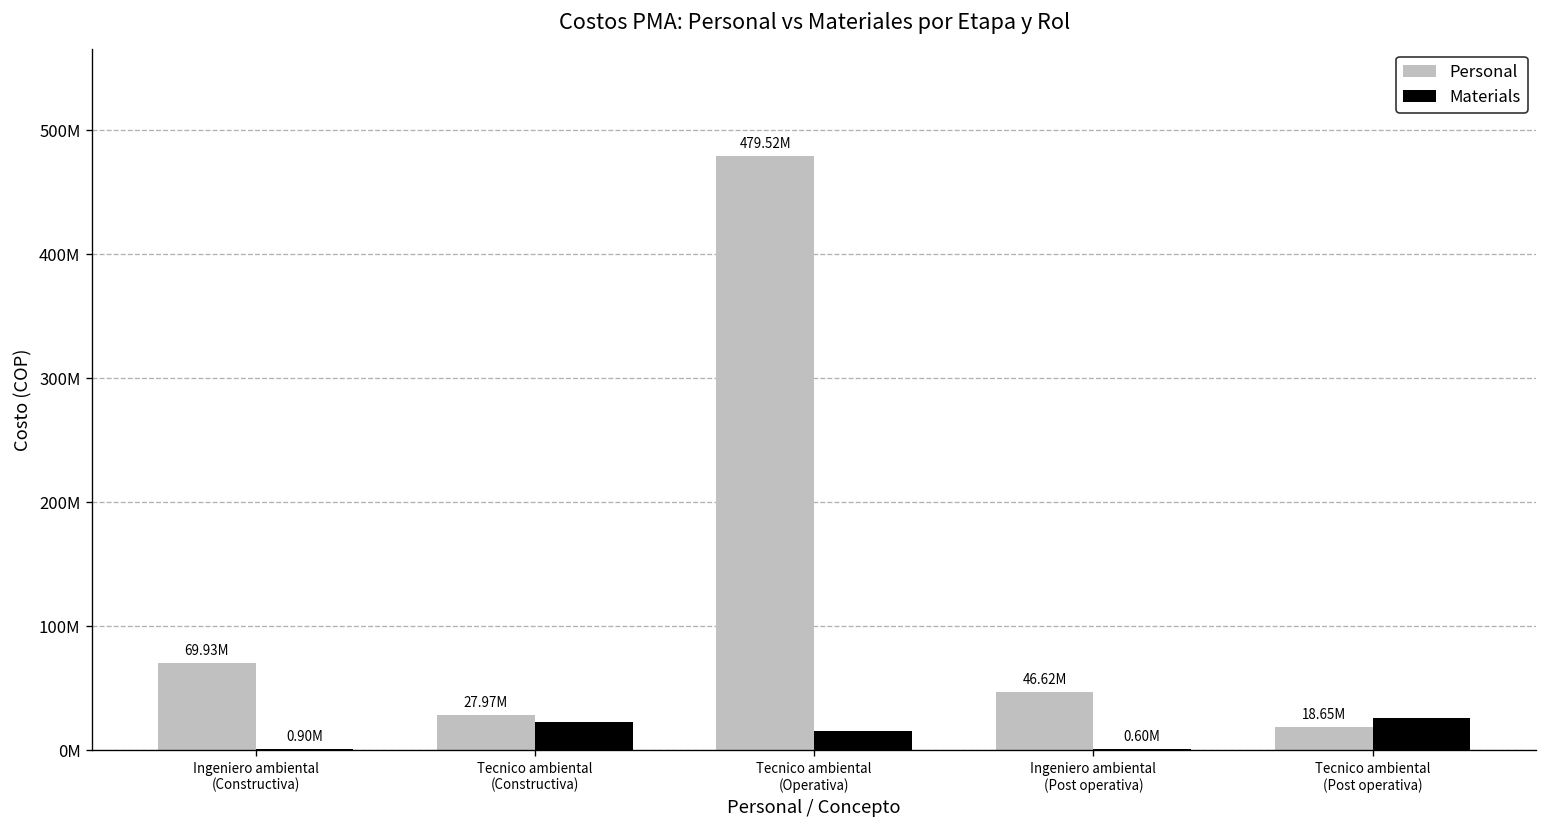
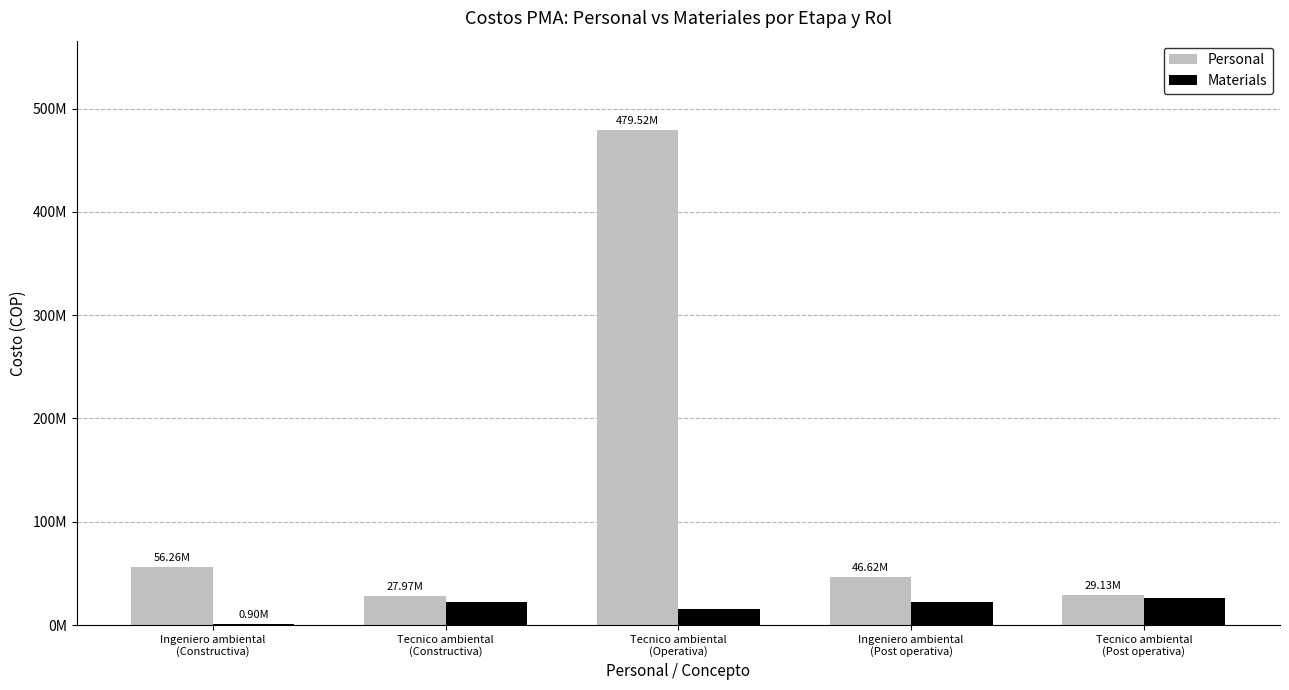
  {
    "Personal": {
-     "Ingeniero ambiental (Constructiva)": "69.93M",
+     "Ingeniero ambiental (Constructiva)": "56.26M",
      "Tecnico ambiental (Constructiva)": "27.97M",
      "Tecnico ambiental (Operativa)": "479.52M",
      "Ingeniero ambiental (Post operativa)": "46.62M",
-     "Tecnico ambiental (Post operativa)": "18.65M"
+     "Tecnico ambiental (Post operativa)": "29.13M"
    },
    "Materials": {
      "Tecnico ambiental (Constructiva)": "22000000",
      "Tecnico ambiental (Operativa)": "16000000",
-     "Ingeniero ambiental (Post operativa)": "1000000",
+     "Ingeniero ambiental (Post operativa)": "23000000",
      "Tecnico ambiental (Post operativa)": "26000000"
    }
  }
